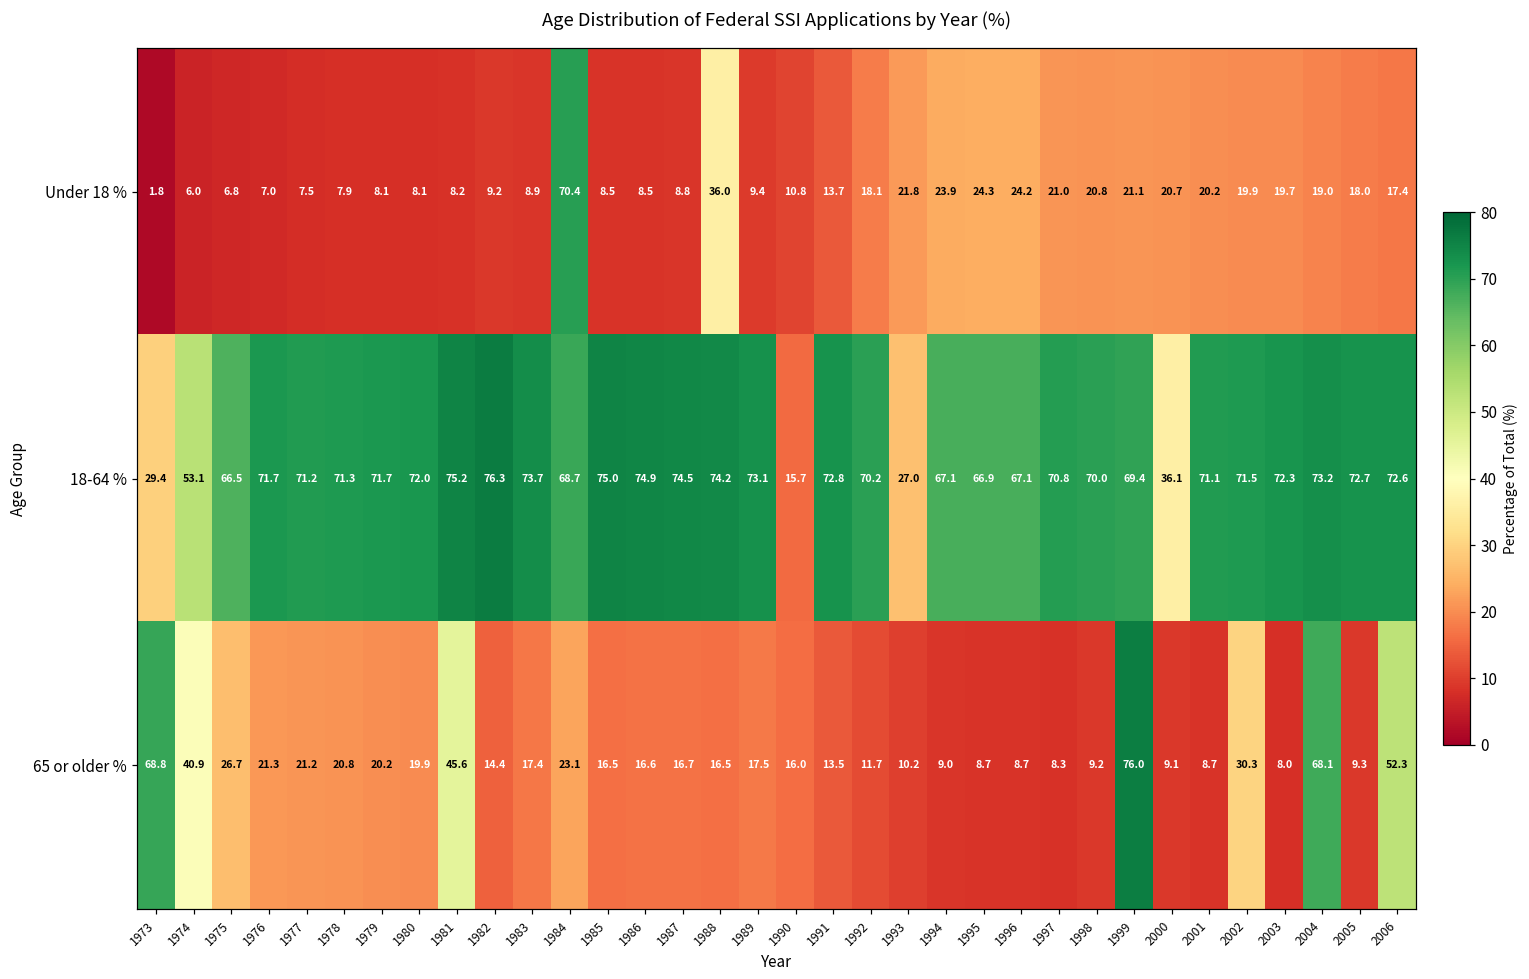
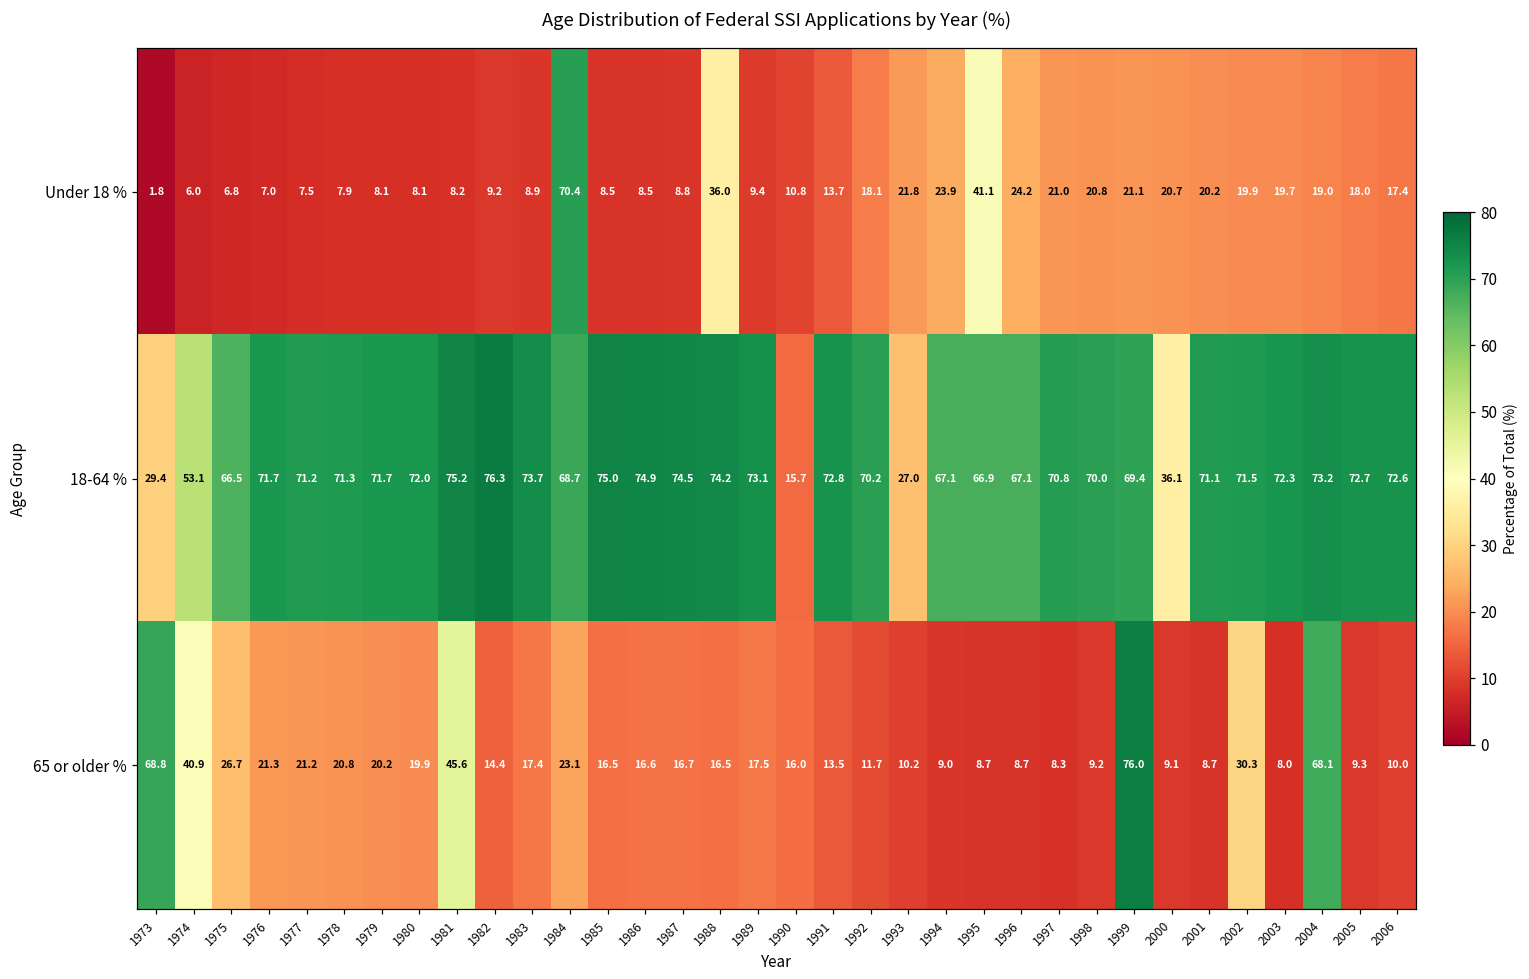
  {
    "Under 18 %": {
      "1973": 1.8,
      "1974": 6.0,
      "1975": 6.8,
      "1976": 7.0,
      "1977": 7.5,
      "1978": 7.9,
      "1979": 8.1,
      "1980": 8.1,
      "1981": 8.2,
      "1982": 9.2,
      "1983": 8.9,
      "1984": 70.4,
      "1985": 8.5,
      "1986": 8.5,
      "1987": 8.8,
      "1988": 36.0,
      "1989": 9.4,
      "1990": 10.8,
      "1991": 13.7,
      "1992": 18.1,
      "1993": 21.8,
      "1994": 23.9,
-     "1995": 24.3,
+     "1995": 41.1,
      "1996": 24.2,
      "1997": 21.0,
      "1998": 20.8,
      "1999": 21.1,
      "2000": 20.7,
      "2001": 20.2,
      "2002": 19.9,
      "2003": 19.7,
      "2004": 19.0,
      "2005": 18.0,
      "2006": 17.4
    },
    "18-64 %": {
      "1973": 29.4,
      "1974": 53.1,
      "1975": 66.5,
      "1976": 71.7,
      "1977": 71.2,
      "1978": 71.3,
      "1979": 71.7,
      "1980": 72.0,
      "1981": 75.2,
      "1982": 76.3,
      "1983": 73.7,
      "1984": 68.7,
      "1985": 75.0,
      "1986": 74.9,
      "1987": 74.5,
      "1988": 74.2,
      "1989": 73.1,
      "1990": 15.7,
      "1991": 72.8,
      "1992": 70.2,
      "1993": 27.0,
      "1994": 67.1,
      "1995": 66.9,
      "1996": 67.1,
      "1997": 70.8,
      "1998": 70.0,
      "1999": 69.4,
      "2000": 36.1,
      "2001": 71.1,
      "2002": 71.5,
      "2003": 72.3,
      "2004": 73.2,
      "2005": 72.7,
      "2006": 72.6
    },
    "65 or older %": {
      "1973": 68.8,
      "1974": 40.9,
      "1975": 26.7,
      "1976": 21.3,
      "1977": 21.2,
      "1978": 20.8,
      "1979": 20.2,
      "1980": 19.9,
      "1981": 45.6,
      "1982": 14.4,
      "1983": 17.4,
      "1984": 23.1,
      "1985": 16.5,
      "1986": 16.6,
      "1987": 16.7,
      "1988": 16.5,
      "1989": 17.5,
      "1990": 16.0,
      "1991": 13.5,
      "1992": 11.7,
      "1993": 10.2,
      "1994": 9.0,
      "1995": 8.7,
      "1996": 8.7,
      "1997": 8.3,
      "1998": 9.2,
      "1999": 76.0,
      "2000": 9.1,
      "2001": 8.7,
      "2002": 30.3,
      "2003": 8.0,
      "2004": 68.1,
      "2005": 9.3,
-     "2006": 52.3
+     "2006": 10.0
    }
  }
